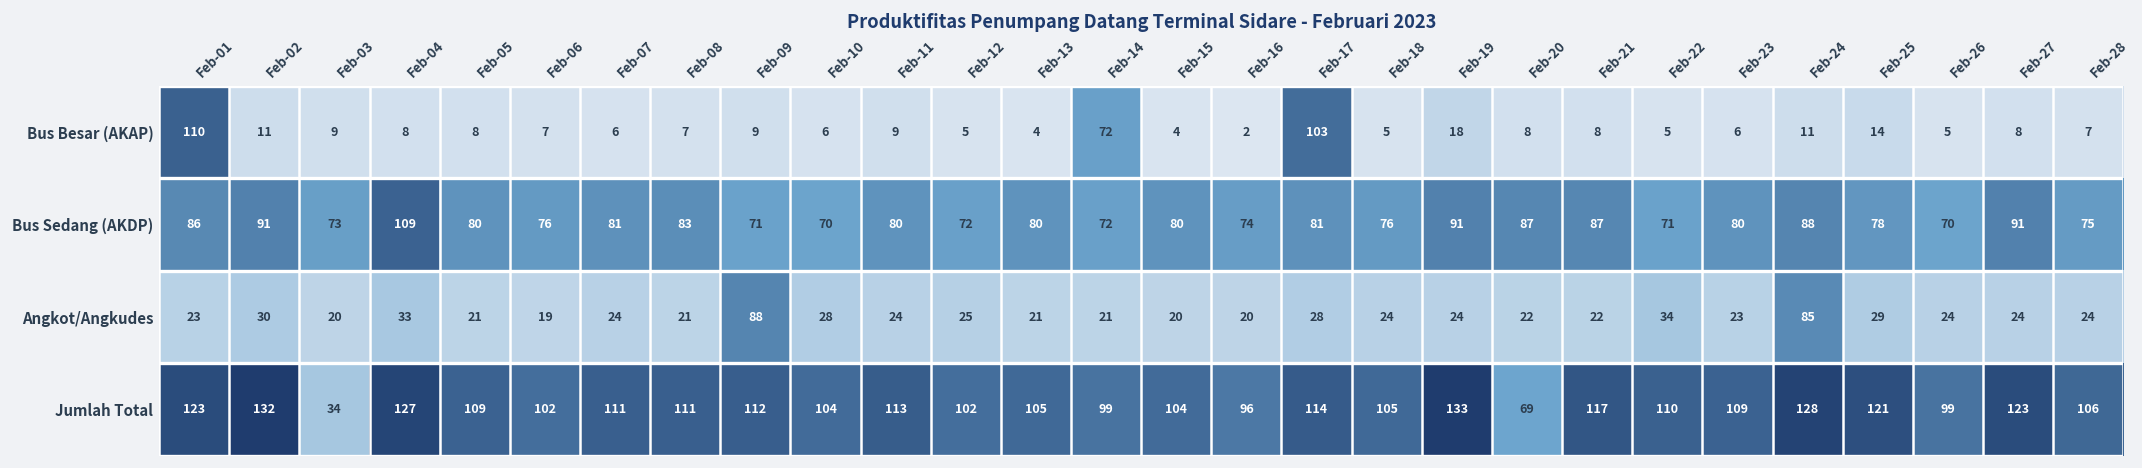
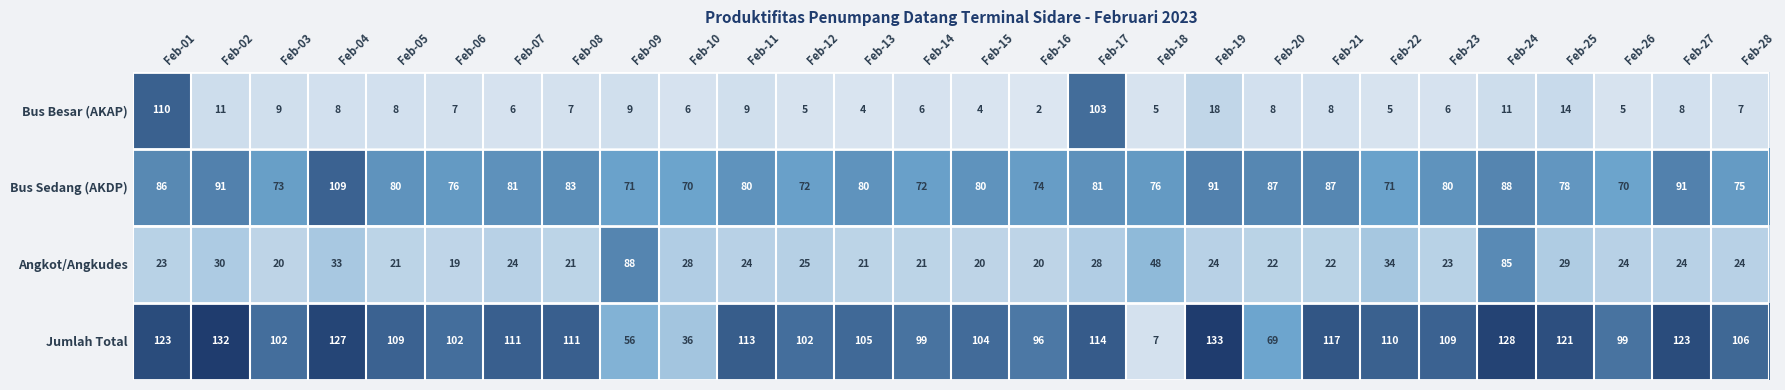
  {
    "Bus Besar (AKAP)": {
      "Feb-01": 110,
      "Feb-02": 11,
      "Feb-03": 9,
      "Feb-04": 8,
      "Feb-05": 8,
      "Feb-06": 7,
      "Feb-07": 6,
      "Feb-08": 7,
      "Feb-09": 9,
      "Feb-10": 6,
      "Feb-11": 9,
      "Feb-12": 5,
      "Feb-13": 4,
-     "Feb-14": 72,
+     "Feb-14": 6,
      "Feb-15": 4,
      "Feb-16": 2,
      "Feb-17": 103,
      "Feb-18": 5,
      "Feb-19": 18,
      "Feb-20": 8,
      "Feb-21": 8,
      "Feb-22": 5,
      "Feb-23": 6,
      "Feb-24": 11,
      "Feb-25": 14,
      "Feb-26": 5,
      "Feb-27": 8,
      "Feb-28": 7
    },
    "Bus Sedang (AKDP)": {
      "Feb-01": 86,
      "Feb-02": 91,
      "Feb-03": 73,
      "Feb-04": 109,
      "Feb-05": 80,
      "Feb-06": 76,
      "Feb-07": 81,
      "Feb-08": 83,
      "Feb-09": 71,
      "Feb-10": 70,
      "Feb-11": 80,
      "Feb-12": 72,
      "Feb-13": 80,
      "Feb-14": 72,
      "Feb-15": 80,
      "Feb-16": 74,
      "Feb-17": 81,
      "Feb-18": 76,
      "Feb-19": 91,
      "Feb-20": 87,
      "Feb-21": 87,
      "Feb-22": 71,
      "Feb-23": 80,
      "Feb-24": 88,
      "Feb-25": 78,
      "Feb-26": 70,
      "Feb-27": 91,
      "Feb-28": 75
    },
    "Angkot/Angkudes": {
      "Feb-01": 23,
      "Feb-02": 30,
      "Feb-03": 20,
      "Feb-04": 33,
      "Feb-05": 21,
      "Feb-06": 19,
      "Feb-07": 24,
      "Feb-08": 21,
      "Feb-09": 88,
      "Feb-10": 28,
      "Feb-11": 24,
      "Feb-12": 25,
      "Feb-13": 21,
      "Feb-14": 21,
      "Feb-15": 20,
      "Feb-16": 20,
      "Feb-17": 28,
-     "Feb-18": 24,
+     "Feb-18": 48,
      "Feb-19": 24,
      "Feb-20": 22,
      "Feb-21": 22,
      "Feb-22": 34,
      "Feb-23": 23,
      "Feb-24": 85,
      "Feb-25": 29,
      "Feb-26": 24,
      "Feb-27": 24,
      "Feb-28": 24
    },
    "Jumlah Total": {
      "Feb-01": 123,
      "Feb-02": 132,
-     "Feb-03": 34,
+     "Feb-03": 102,
      "Feb-04": 127,
      "Feb-05": 109,
      "Feb-06": 102,
      "Feb-07": 111,
      "Feb-08": 111,
-     "Feb-09": 112,
-     "Feb-10": 104,
+     "Feb-09": 56,
+     "Feb-10": 36,
      "Feb-11": 113,
      "Feb-12": 102,
      "Feb-13": 105,
      "Feb-14": 99,
      "Feb-15": 104,
      "Feb-16": 96,
      "Feb-17": 114,
-     "Feb-18": 105,
+     "Feb-18": 7,
      "Feb-19": 133,
      "Feb-20": 69,
      "Feb-21": 117,
      "Feb-22": 110,
      "Feb-23": 109,
      "Feb-24": 128,
      "Feb-25": 121,
      "Feb-26": 99,
      "Feb-27": 123,
      "Feb-28": 106
    }
  }
